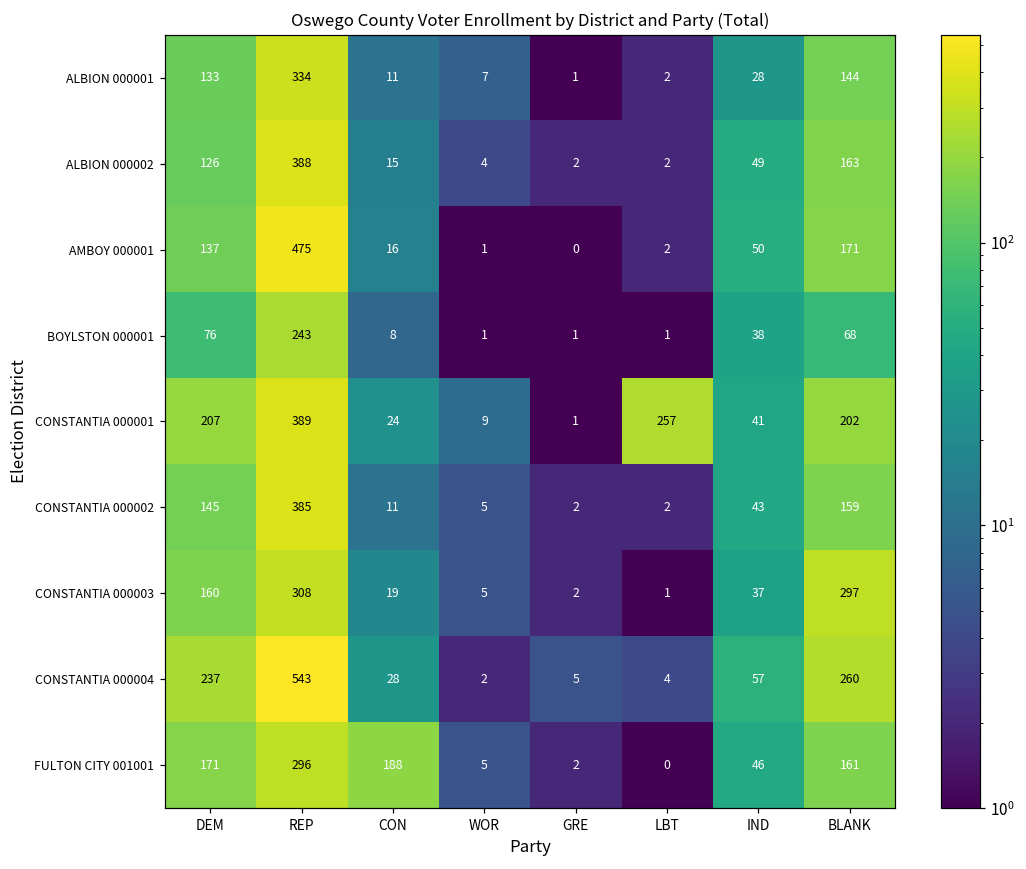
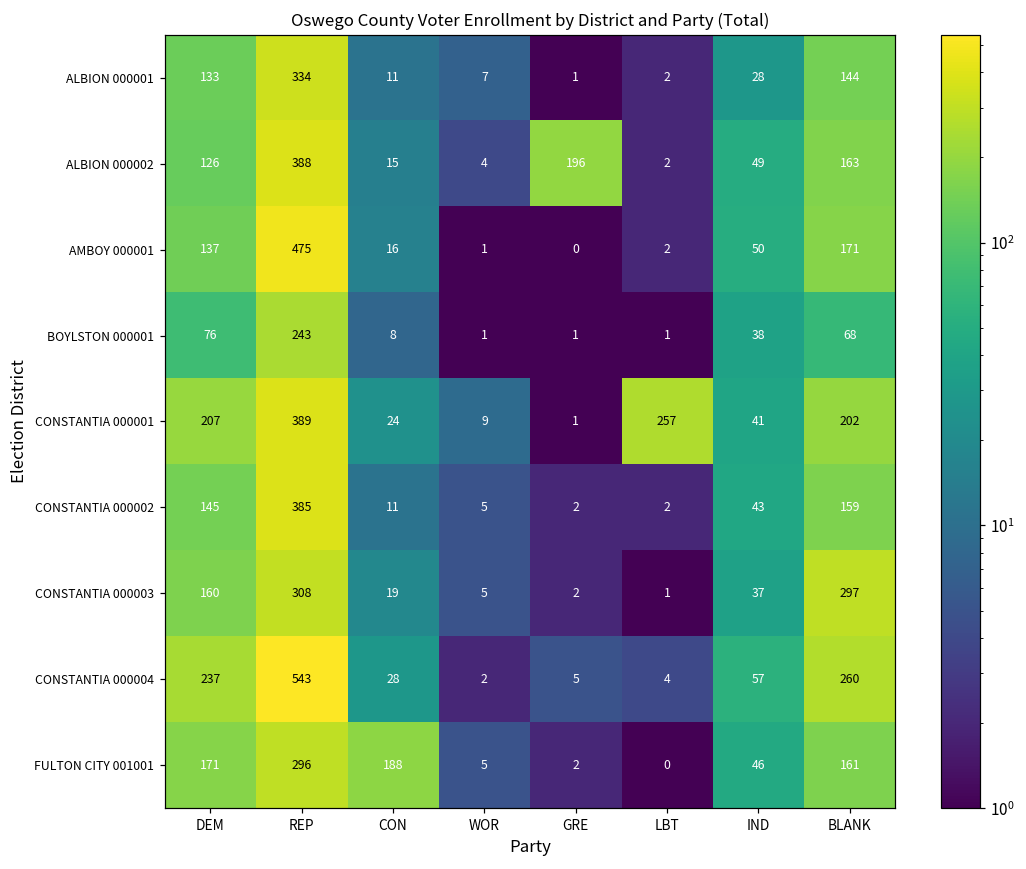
  {
    "ALBION 000001": {
      "DEM": 133,
      "REP": 334,
      "CON": 11,
      "WOR": 7,
      "GRE": 1,
      "LBT": 2,
      "IND": 28,
      "BLANK": 144
    },
    "ALBION 000002": {
      "DEM": 126,
      "REP": 388,
      "CON": 15,
      "WOR": 4,
-     "GRE": 2,
+     "GRE": 196,
      "LBT": 2,
      "IND": 49,
      "BLANK": 163
    },
    "AMBOY 000001": {
      "DEM": 137,
      "REP": 475,
      "CON": 16,
      "WOR": 1,
      "GRE": 0,
      "LBT": 2,
      "IND": 50,
      "BLANK": 171
    },
    "BOYLSTON 000001": {
      "DEM": 76,
      "REP": 243,
      "CON": 8,
      "WOR": 1,
      "GRE": 1,
      "LBT": 1,
      "IND": 38,
      "BLANK": 68
    },
    "CONSTANTIA 000001": {
      "DEM": 207,
      "REP": 389,
      "CON": 24,
      "WOR": 9,
      "GRE": 1,
      "LBT": 257,
      "IND": 41,
      "BLANK": 202
    },
    "CONSTANTIA 000002": {
      "DEM": 145,
      "REP": 385,
      "CON": 11,
      "WOR": 5,
      "GRE": 2,
      "LBT": 2,
      "IND": 43,
      "BLANK": 159
    },
    "CONSTANTIA 000003": {
      "DEM": 160,
      "REP": 308,
      "CON": 19,
      "WOR": 5,
      "GRE": 2,
      "LBT": 1,
      "IND": 37,
      "BLANK": 297
    },
    "CONSTANTIA 000004": {
      "DEM": 237,
      "REP": 543,
      "CON": 28,
      "WOR": 2,
      "GRE": 5,
      "LBT": 4,
      "IND": 57,
      "BLANK": 260
    },
    "FULTON CITY 001001": {
      "DEM": 171,
      "REP": 296,
      "CON": 188,
      "WOR": 5,
      "GRE": 2,
      "LBT": 0,
      "IND": 46,
      "BLANK": 161
    }
  }
